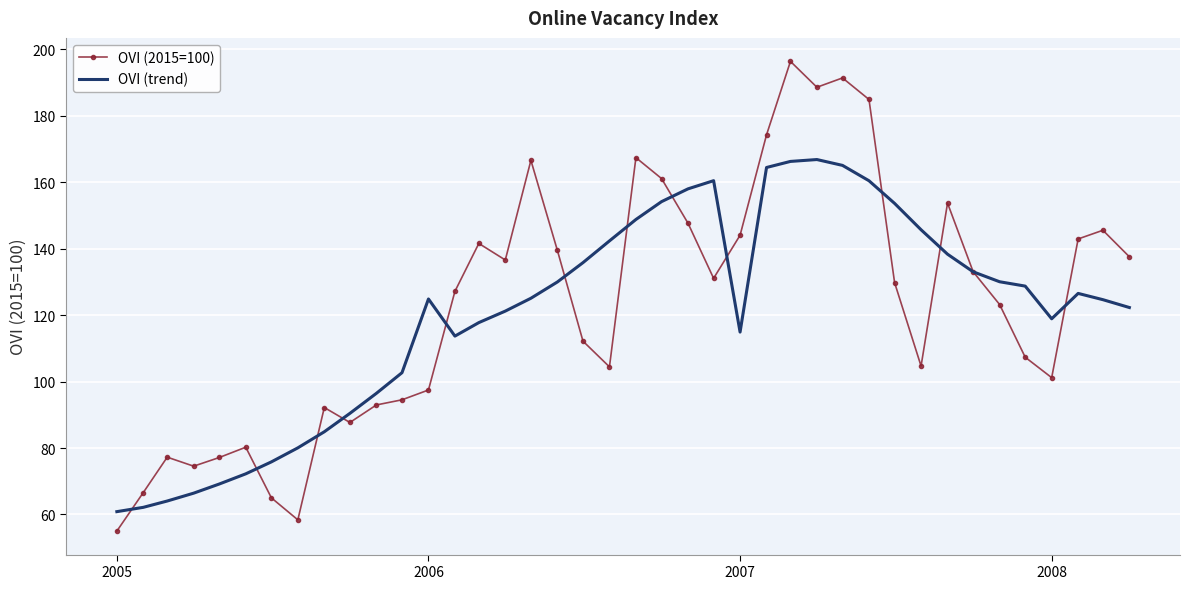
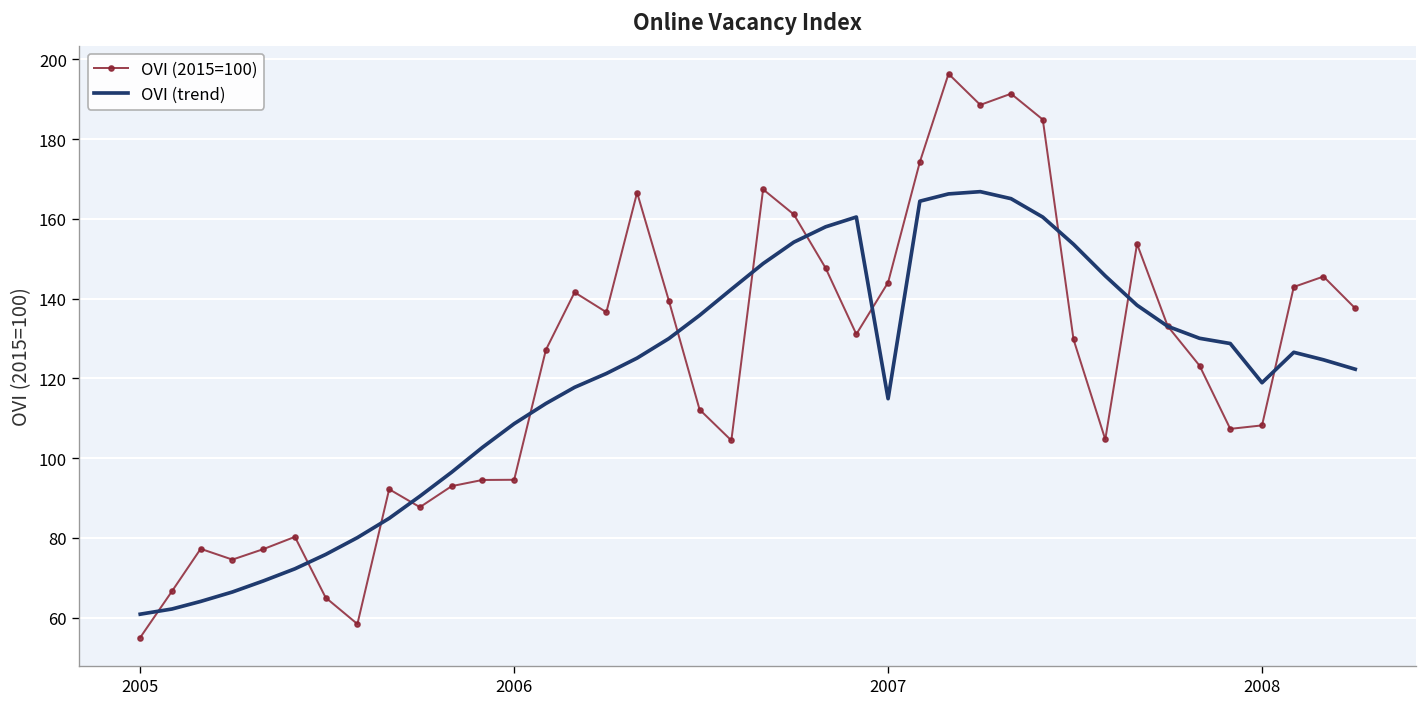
  {
    "OVI (2015=100)": {
      "2005": 55,
-     "2006": 97,
+     "2006": 95,
      "2007": 144,
-     "2008": 101
+     "2008": 108
    },
    "OVI (trend)": {
      "2005": 61,
-     "2006": 125,
+     "2006": 109,
      "2007": 115,
      "2008": 119
    }
  }
